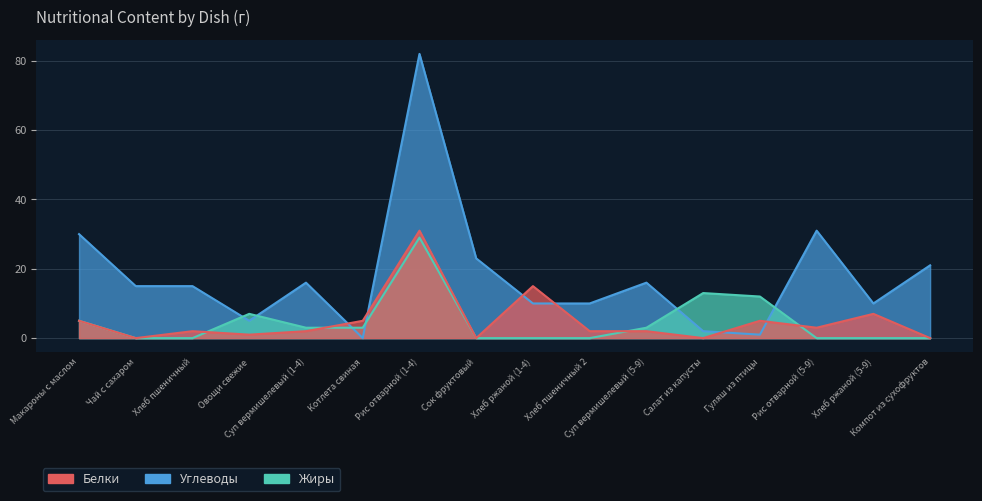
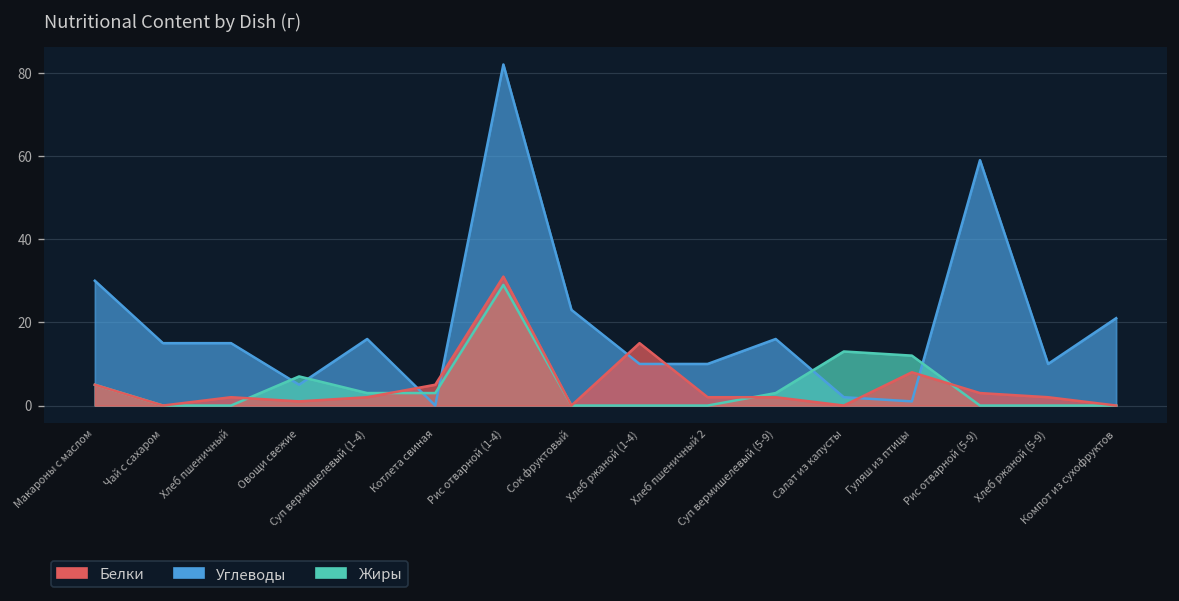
  {
    "Углеводы": {
      "Макароны с маслом": 30,
      "Чай с сахаром": 15,
      "Хлеб пшеничный": 15,
      "Овощи свежие": 5,
      "Суп вермишелевый (1-4)": 16,
      "Котлета свиная": 0,
      "Рис отварной (1-4)": 82,
      "Сок фруктовый": 23,
      "Хлеб ржаной (1-4)": 10,
      "Хлеб пшеничный 2": 10,
      "Суп вермишелевый (5-9)": 16,
      "Салат из капусты": 2,
      "Гуляш из птицы": 1,
-     "Рис отварной (5-9)": 31,
+     "Рис отварной (5-9)": 59,
      "Хлеб ржаной (5-9)": 10,
      "Компот из сухофруктов": 21
    },
    "Жиры": {
      "Хлеб пшеничный": 0,
      "Овощи свежие": 7,
      "Суп вермишелевый (1-4)": 3,
      "Котлета свиная": 3,
      "Рис отварной (1-4)": 29,
      "Хлеб ржаной (1-4)": 0,
      "Хлеб пшеничный 2": 0,
      "Суп вермишелевый (5-9)": 3,
      "Салат из капусты": 13,
      "Гуляш из птицы": 12,
      "Рис отварной (5-9)": 0,
      "Хлеб ржаной (5-9)": 0
    },
    "Белки": {
      "Хлеб пшеничный": 2,
      "Овощи свежие": 1,
      "Суп вермишелевый (1-4)": 2,
      "Котлета свиная": 5,
      "Рис отварной (1-4)": 31,
      "Хлеб ржаной (1-4)": 15,
      "Хлеб пшеничный 2": 2,
      "Суп вермишелевый (5-9)": 2,
      "Салат из капусты": 0,
-     "Гуляш из птицы": 5,
+     "Гуляш из птицы": 8,
      "Рис отварной (5-9)": 3,
-     "Хлеб ржаной (5-9)": 7
+     "Хлеб ржаной (5-9)": 2
    }
  }
